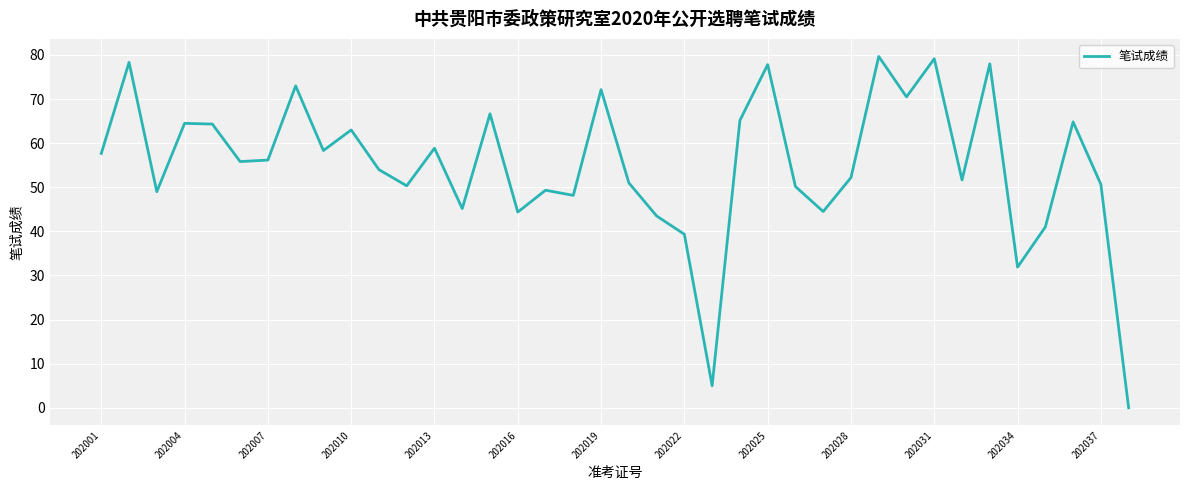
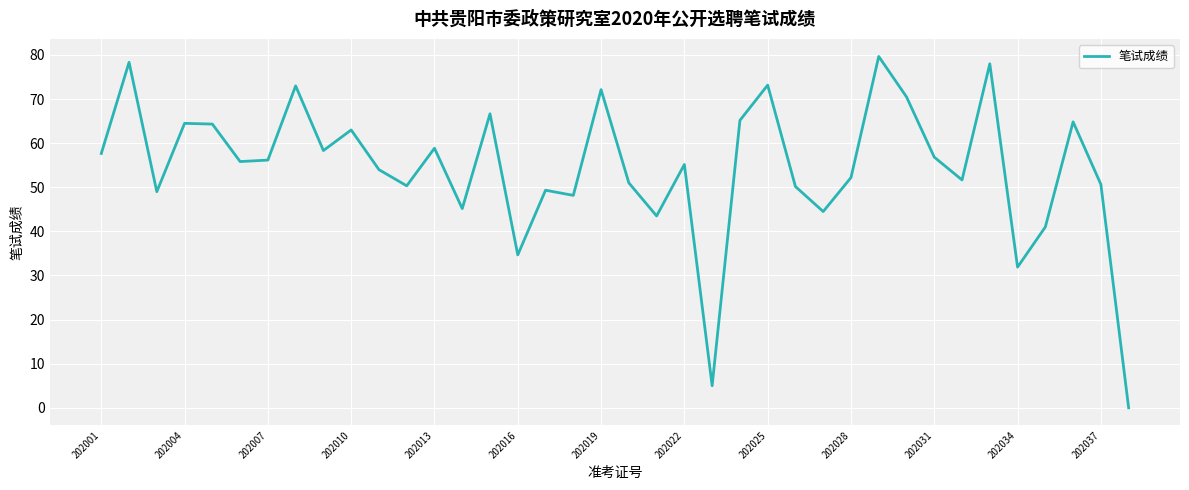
  {
    "202001": 58,
    "202004": 65,
    "202007": 56,
    "202010": 63,
    "202013": 59,
-   "202016": 44,
+   "202016": 35,
    "202019": 72,
-   "202022": 39,
-   "202025": 78,
+   "202022": 55,
+   "202025": 73,
    "202028": 52,
-   "202031": 79,
+   "202031": 57,
    "202034": 32,
    "202037": 51
  }
